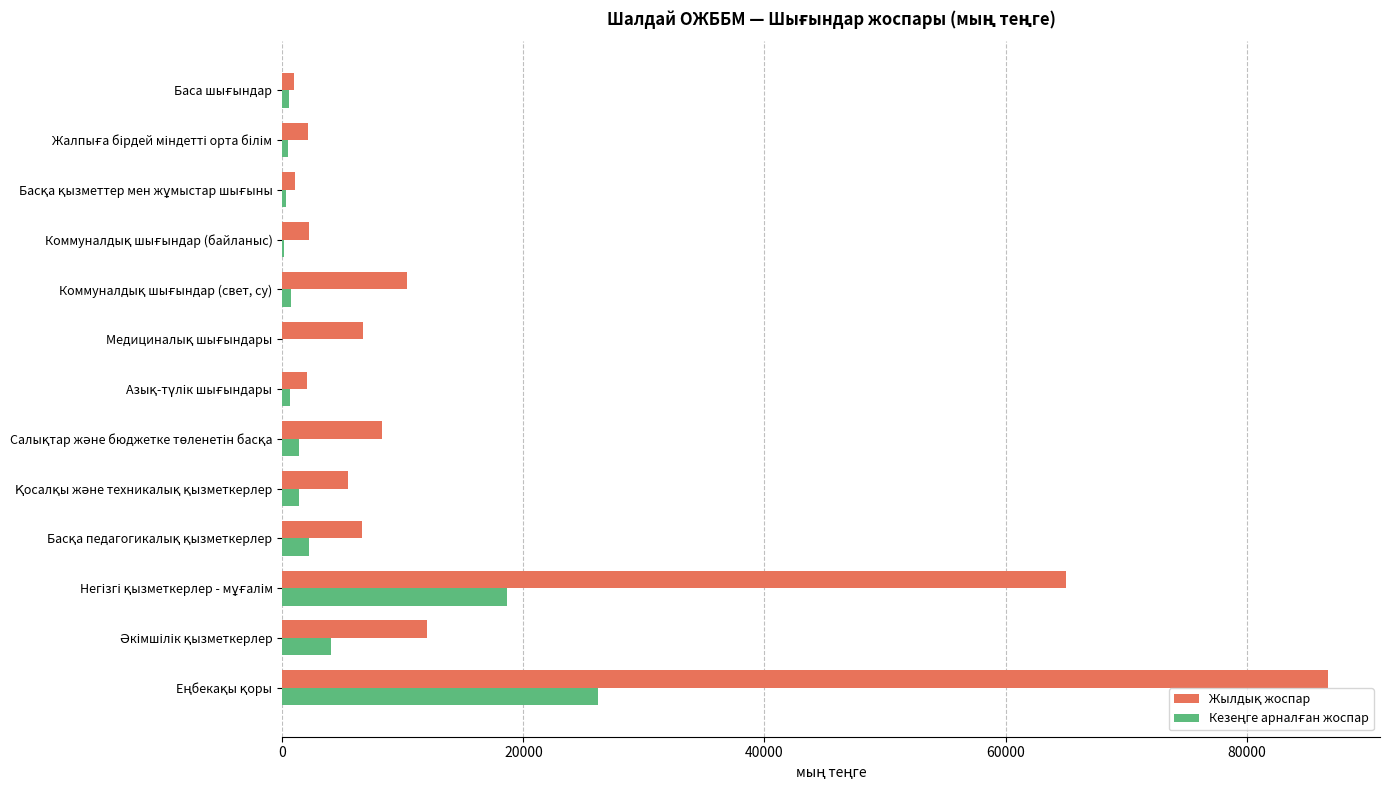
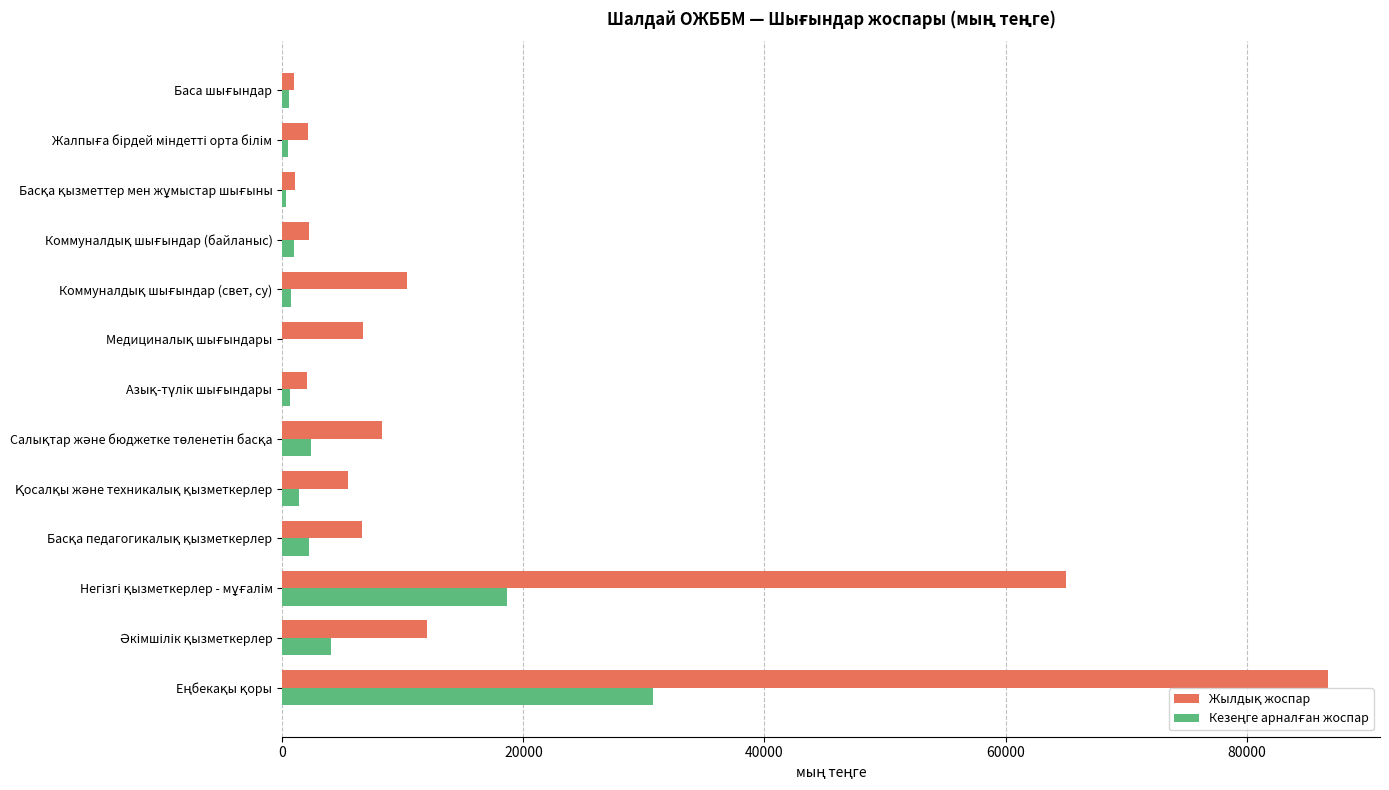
  {
    "Жылдық жоспар": {
      "Баса шығындар": 1000,
      "Жалпыға бірдей міндетті орта білім": 2200,
      "Басқа қызметтер мен жұмыстар шығыны": 1000,
      "Коммуналдық шығындар (байланыс)": 2200,
      "Коммуналдық шығындар (свет, су)": 10300,
      "Медициналық шығындары": 6700,
      "Азық-түлік шығындары": 2100,
      "Салықтар және бюджетке төленетін басқа": 8200,
      "Қосалқы және техникалық қызметкерлер": 5400,
      "Басқа педагогикалық қызметкерлер": 6600,
      "Негізгі қызметкерлер - мұғалім": 65000,
      "Әкімшілік қызметкерлер": 12000,
      "Еңбекақы қоры": 86700
    },
    "Кезеңге арналған жоспар": {
      "Баса шығындар": 600,
      "Жалпыға бірдей міндетті орта білім": 500,
      "Басқа қызметтер мен жұмыстар шығыны": 300,
-     "Коммуналдық шығындар (байланыс)": 200,
+     "Коммуналдық шығындар (байланыс)": 900,
      "Коммуналдық шығындар (свет, су)": 700,
      "Медициналық шығындары": 0,
      "Азық-түлік шығындары": 600,
-     "Салықтар және бюджетке төленетін басқа": 1400,
+     "Салықтар және бюджетке төленетін басқа": 2400,
      "Қосалқы және техникалық қызметкерлер": 1400,
      "Басқа педагогикалық қызметкерлер": 2200,
      "Негізгі қызметкерлер - мұғалім": 18600,
      "Әкімшілік қызметкерлер": 4000,
-     "Еңбекақы қоры": 26200
+     "Еңбекақы қоры": 30800
    }
  }
